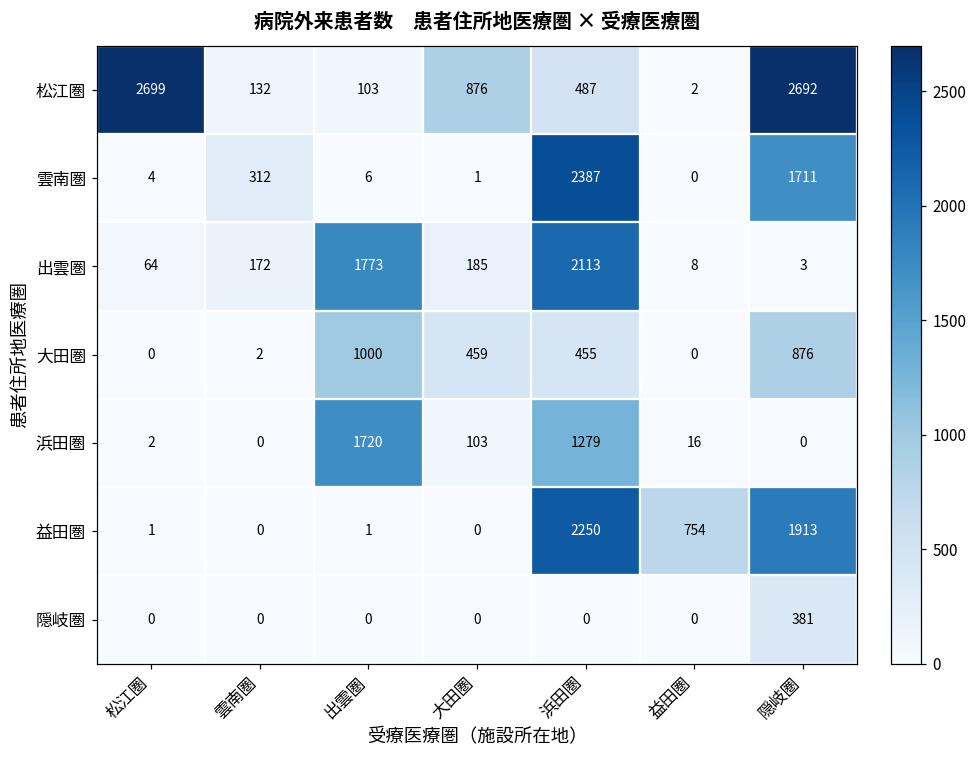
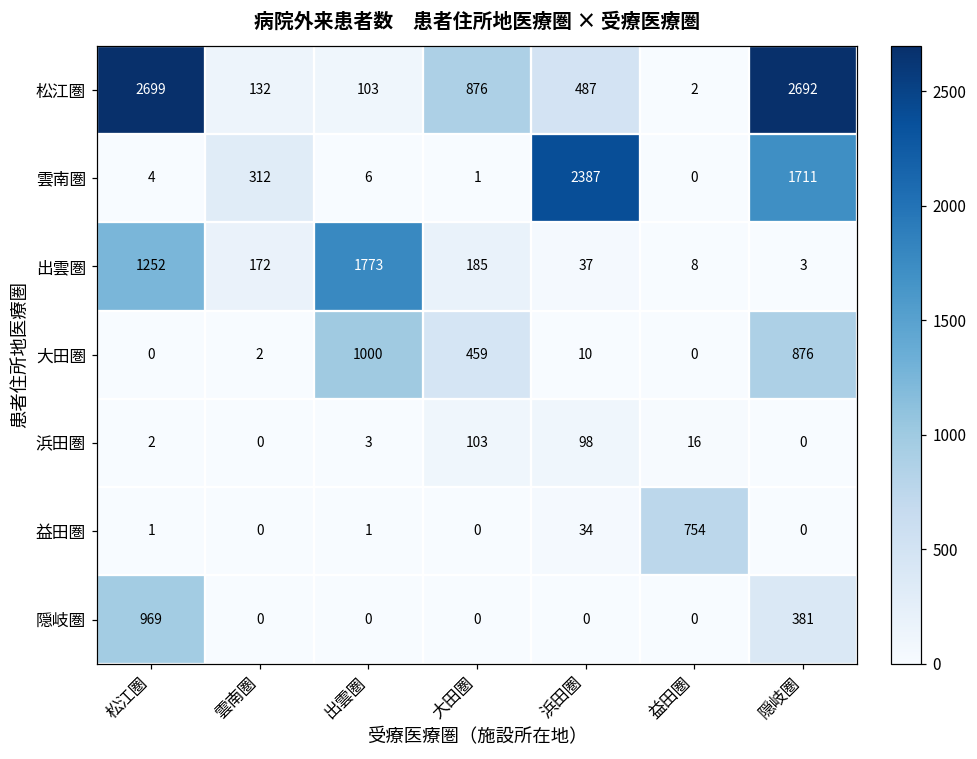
  {
    "松江圏": {
      "松江圏": 2699,
      "雲南圏": 132,
      "出雲圏": 103,
      "大田圏": 876,
      "浜田圏": 487,
      "益田圏": 2,
      "隠岐圏": 2692
    },
    "雲南圏": {
      "松江圏": 4,
      "雲南圏": 312,
      "出雲圏": 6,
      "大田圏": 1,
      "浜田圏": 2387,
      "益田圏": 0,
      "隠岐圏": 1711
    },
    "出雲圏": {
-     "松江圏": 64,
+     "松江圏": 1252,
      "雲南圏": 172,
      "出雲圏": 1773,
      "大田圏": 185,
-     "浜田圏": 2113,
+     "浜田圏": 37,
      "益田圏": 8,
      "隠岐圏": 3
    },
    "大田圏": {
      "松江圏": 0,
      "雲南圏": 2,
      "出雲圏": 1000,
      "大田圏": 459,
-     "浜田圏": 455,
+     "浜田圏": 10,
      "益田圏": 0,
      "隠岐圏": 876
    },
    "浜田圏": {
      "松江圏": 2,
      "雲南圏": 0,
-     "出雲圏": 1720,
+     "出雲圏": 3,
      "大田圏": 103,
-     "浜田圏": 1279,
+     "浜田圏": 98,
      "益田圏": 16,
      "隠岐圏": 0
    },
    "益田圏": {
      "松江圏": 1,
      "雲南圏": 0,
      "出雲圏": 1,
      "大田圏": 0,
-     "浜田圏": 2250,
+     "浜田圏": 34,
      "益田圏": 754,
-     "隠岐圏": 1913
+     "隠岐圏": 0
    },
    "隠岐圏": {
-     "松江圏": 0,
+     "松江圏": 969,
      "雲南圏": 0,
      "出雲圏": 0,
      "大田圏": 0,
      "浜田圏": 0,
      "益田圏": 0,
      "隠岐圏": 381
    }
  }
